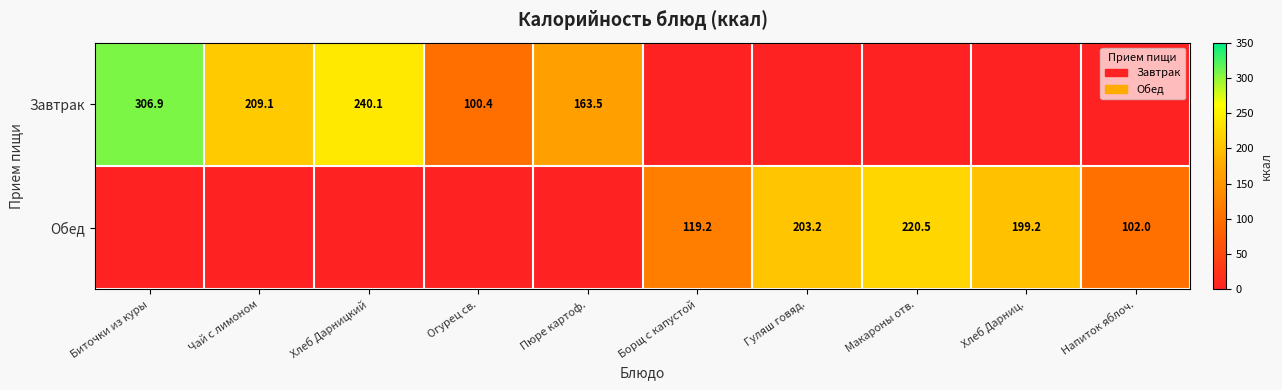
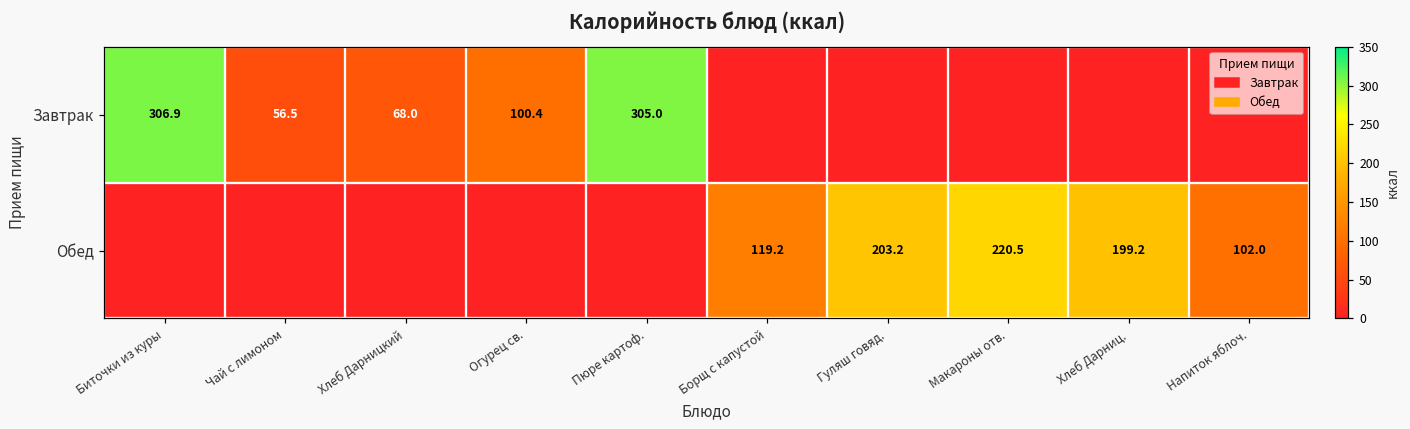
  {
    "Завтрак": {
      "Биточки из куры": 306.9,
-     "Чай с лимоном": 209.1,
-     "Хлеб Дарницкий": 240.1,
+     "Чай с лимоном": 56.5,
+     "Хлеб Дарницкий": 68.0,
      "Огурец св.": 100.4,
-     "Пюре картоф.": 163.5
+     "Пюре картоф.": 305.0
    },
    "Обед": {
      "Борщ с капустой": 119.2,
      "Гуляш говяд.": 203.2,
      "Макароны отв.": 220.5,
      "Хлеб Дарниц.": 199.2,
      "Напиток яблоч.": 102.0
    }
  }
